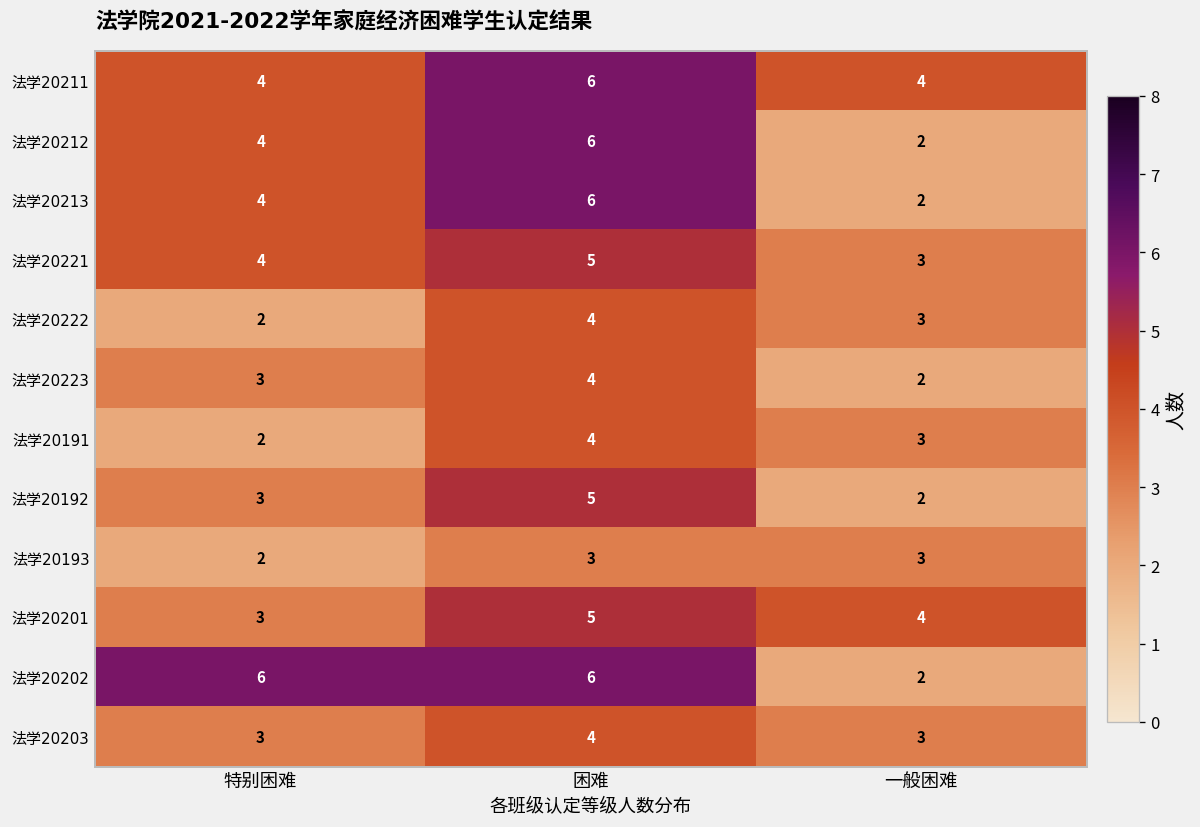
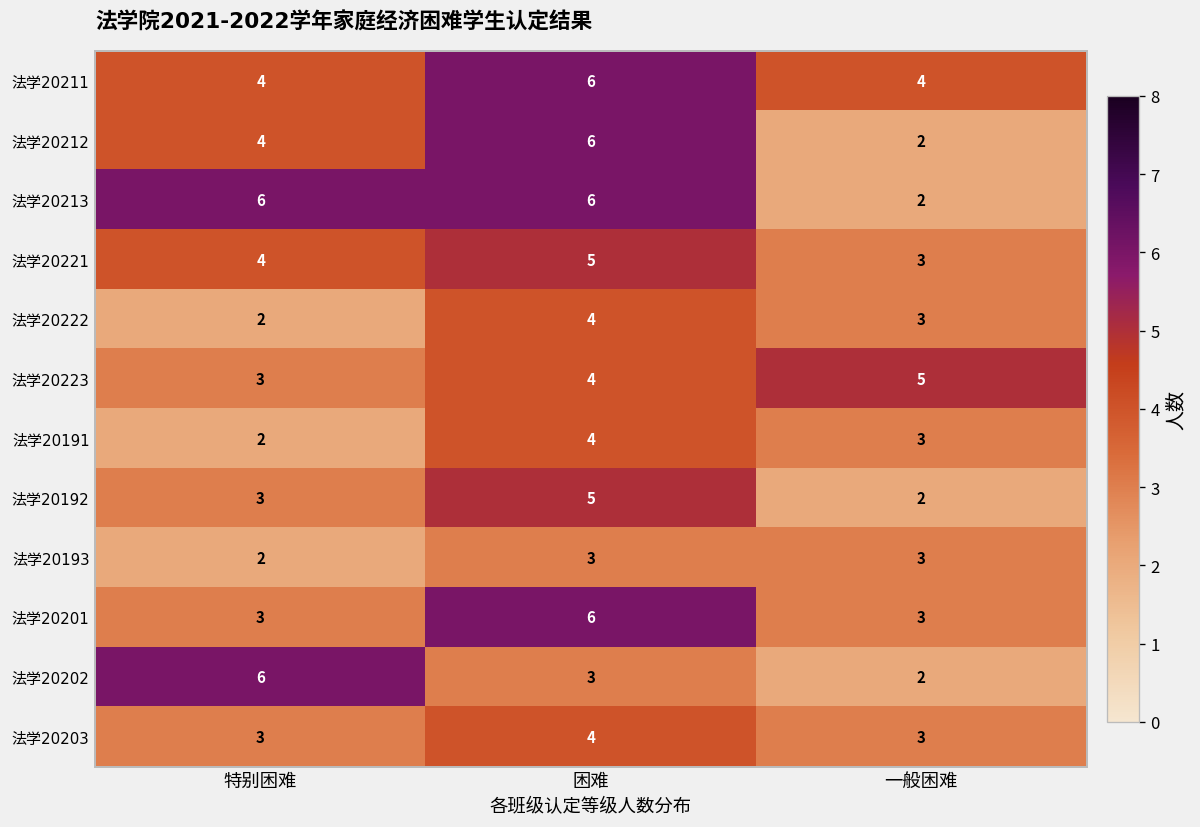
  {
    "法学20211": {
      "特别困难": 4,
      "困难": 6,
      "一般困难": 4
    },
    "法学20212": {
      "特别困难": 4,
      "困难": 6,
      "一般困难": 2
    },
    "法学20213": {
-     "特别困难": 4,
+     "特别困难": 6,
      "困难": 6,
      "一般困难": 2
    },
    "法学20221": {
      "特别困难": 4,
      "困难": 5,
      "一般困难": 3
    },
    "法学20222": {
      "特别困难": 2,
      "困难": 4,
      "一般困难": 3
    },
    "法学20223": {
      "特别困难": 3,
      "困难": 4,
-     "一般困难": 2
+     "一般困难": 5
    },
    "法学20191": {
      "特别困难": 2,
      "困难": 4,
      "一般困难": 3
    },
    "法学20192": {
      "特别困难": 3,
      "困难": 5,
      "一般困难": 2
    },
    "法学20193": {
      "特别困难": 2,
      "困难": 3,
      "一般困难": 3
    },
    "法学20201": {
      "特别困难": 3,
-     "困难": 5,
-     "一般困难": 4
+     "困难": 6,
+     "一般困难": 3
    },
    "法学20202": {
      "特别困难": 6,
-     "困难": 6,
+     "困难": 3,
      "一般困难": 2
    },
    "法学20203": {
      "特别困难": 3,
      "困难": 4,
      "一般困难": 3
    }
  }
